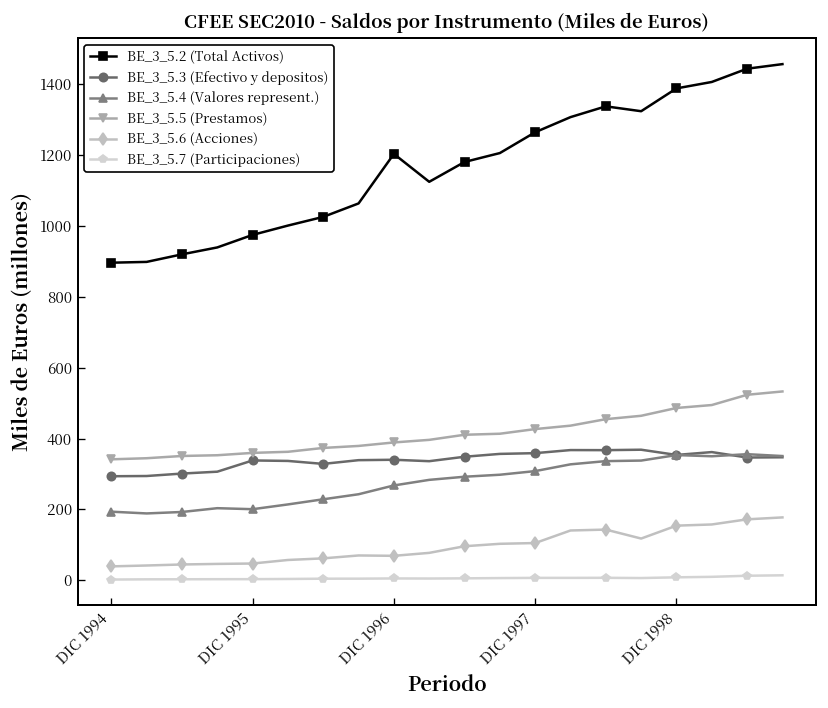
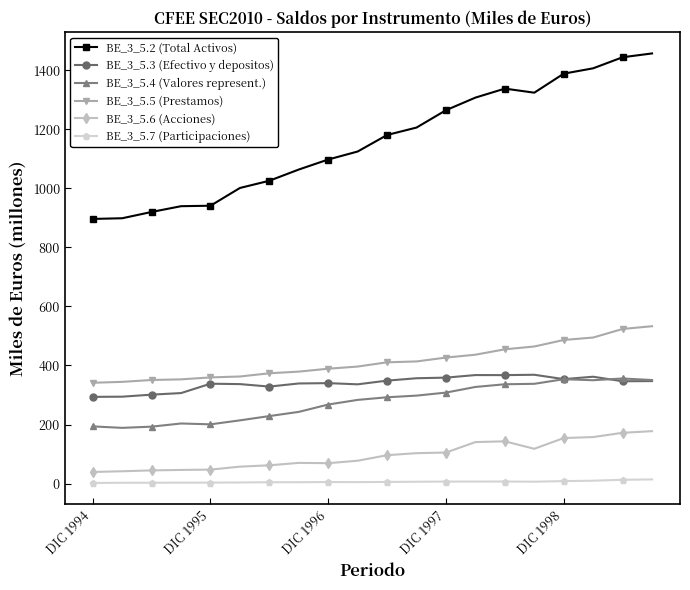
  {
    "BE_3_5.2 (Total Activos)": {
      "DIC 1994": 900,
-     "DIC 1995": 970,
-     "DIC 1996": 1200,
+     "DIC 1995": 940,
+     "DIC 1996": 1100,
      "DIC 1997": 1260,
      "DIC 1998": 1390
    }
  }
